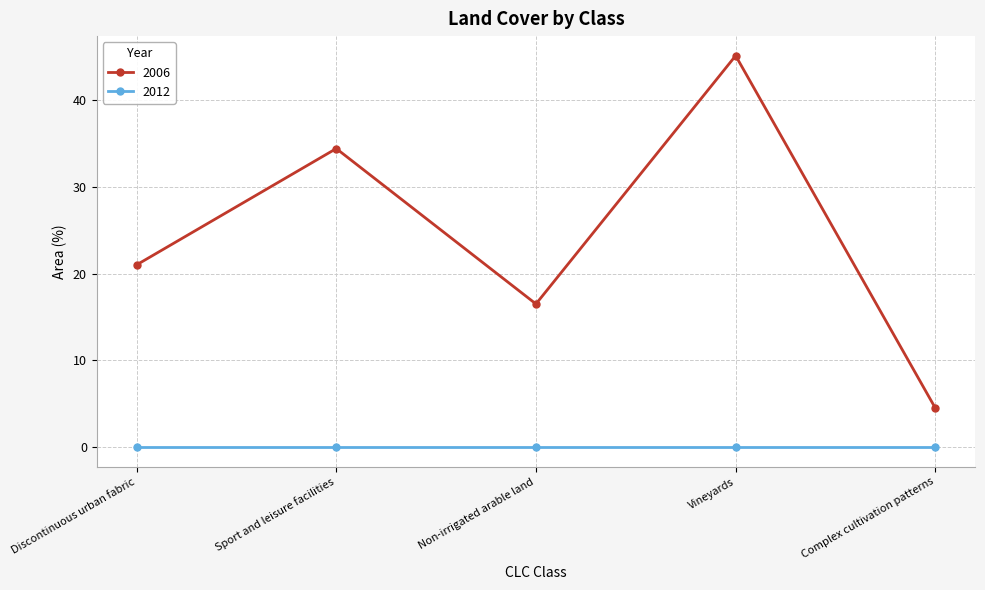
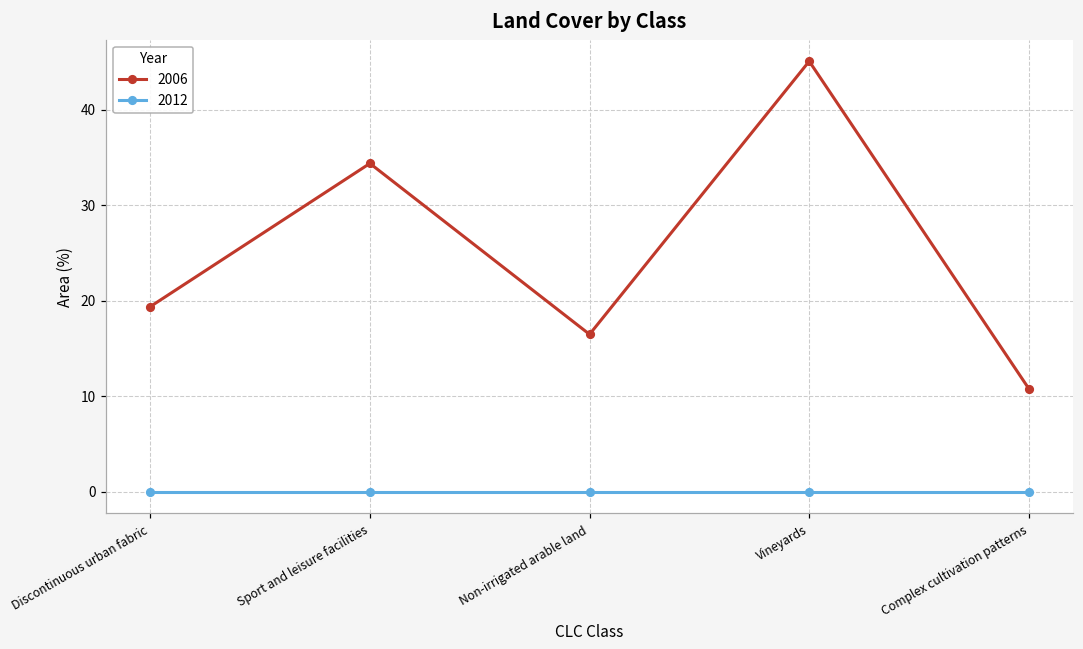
  {
    "2006": {
-     "Discontinuous urban fabric": 21,
+     "Discontinuous urban fabric": 19,
      "Sport and leisure facilities": 34,
      "Non-irrigated arable land": 17,
      "Vineyards": 45,
-     "Complex cultivation patterns": 5
+     "Complex cultivation patterns": 11
    },
    "2012": {
      "Discontinuous urban fabric": 0,
      "Sport and leisure facilities": 0,
      "Non-irrigated arable land": 0,
      "Vineyards": 0,
      "Complex cultivation patterns": 0
    }
  }
